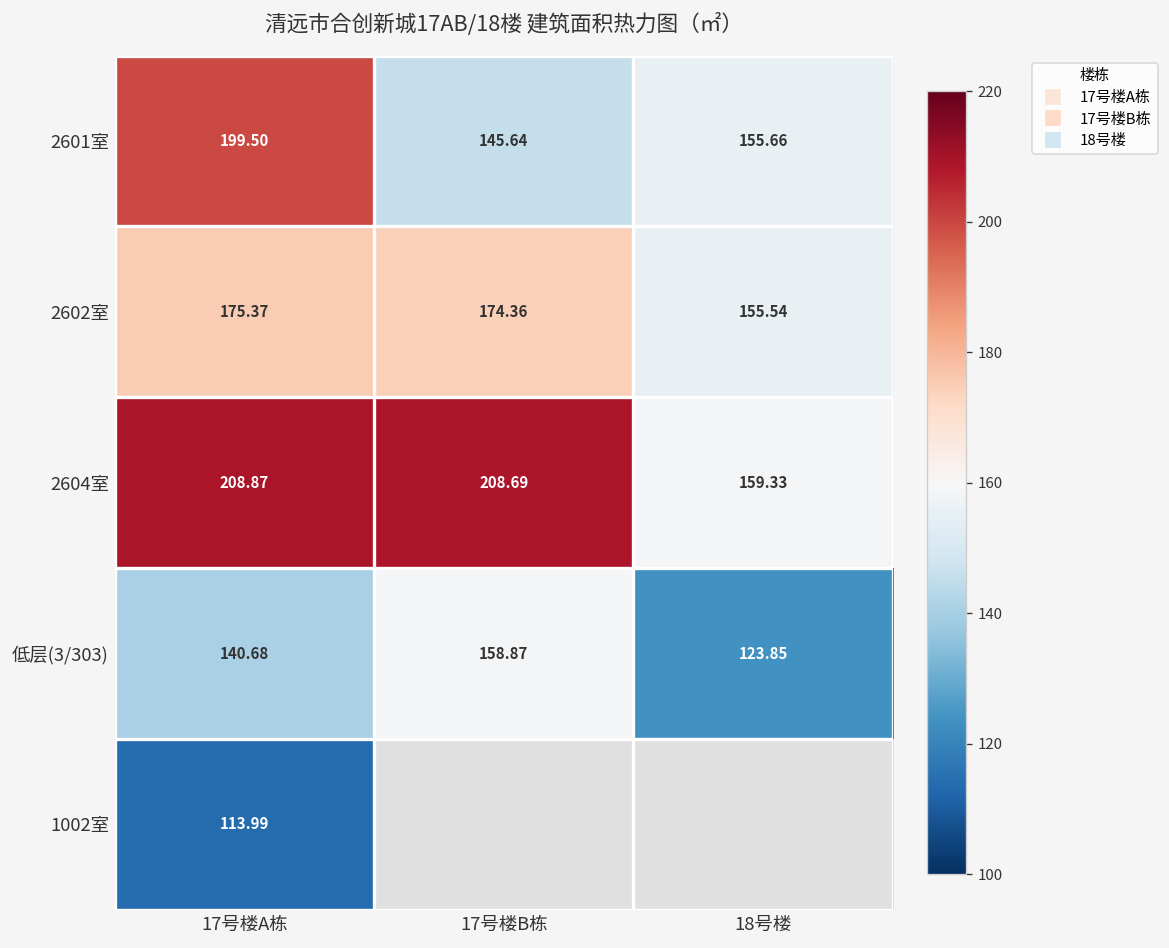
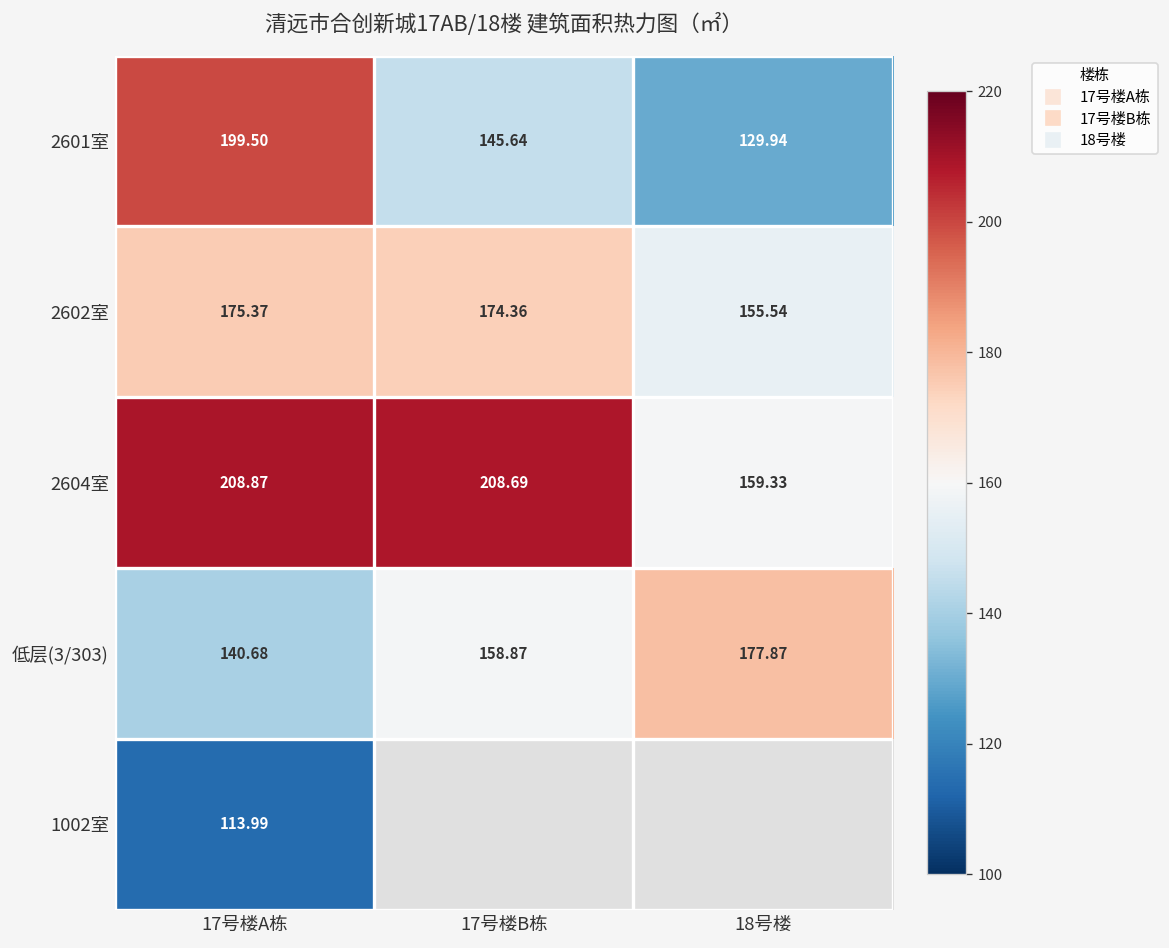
  {
    "2601室": {
      "17号楼A栋": 199.50,
      "17号楼B栋": 145.64,
-     "18号楼": 155.66
+     "18号楼": 129.94
    },
    "2602室": {
      "17号楼A栋": 175.37,
      "17号楼B栋": 174.36,
      "18号楼": 155.54
    },
    "2604室": {
      "17号楼A栋": 208.87,
      "17号楼B栋": 208.69,
      "18号楼": 159.33
    },
    "低层(3/303)": {
      "17号楼A栋": 140.68,
      "17号楼B栋": 158.87,
-     "18号楼": 123.85
+     "18号楼": 177.87
    },
    "1002室": {
      "17号楼A栋": 113.99
    }
  }
